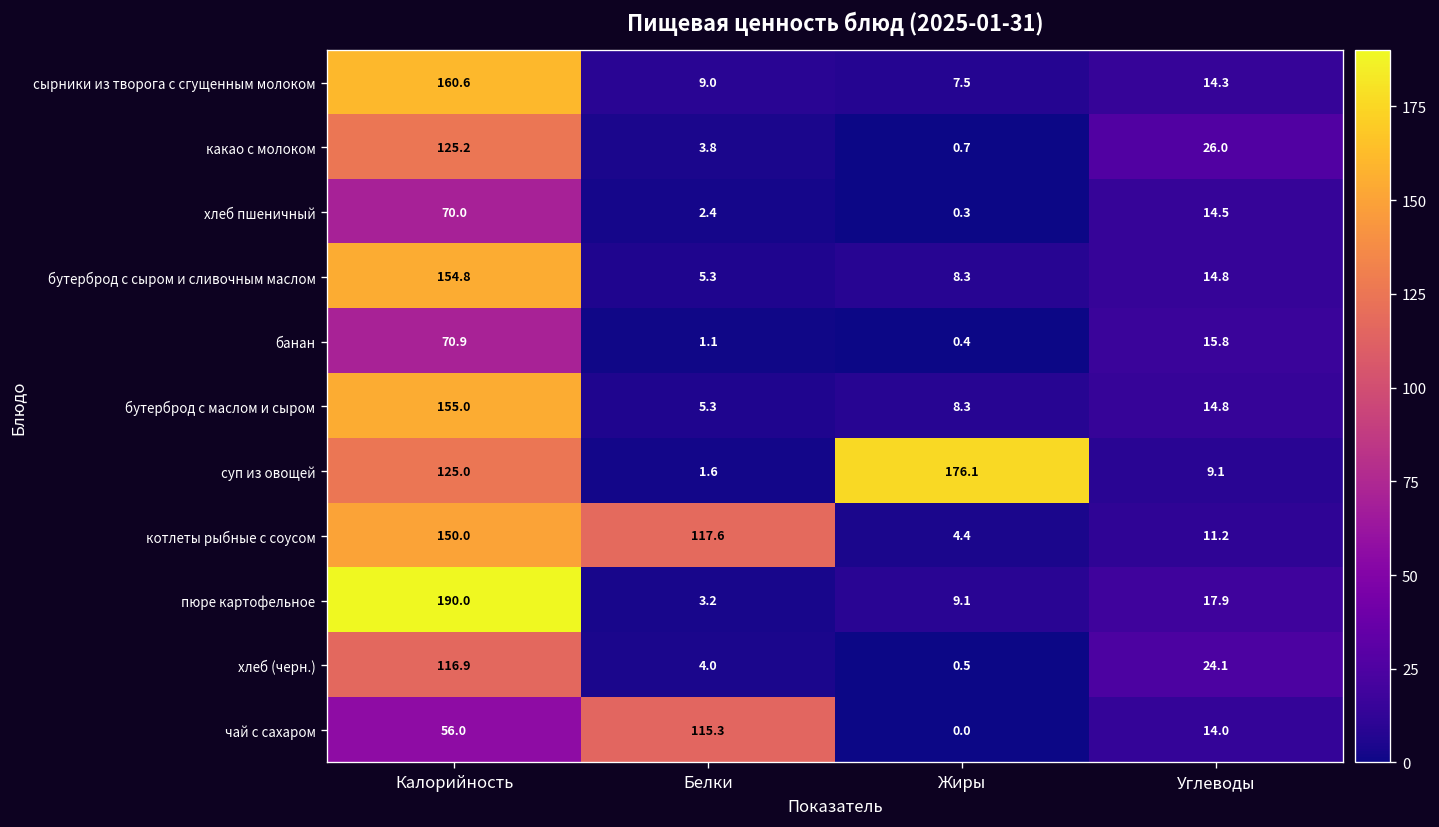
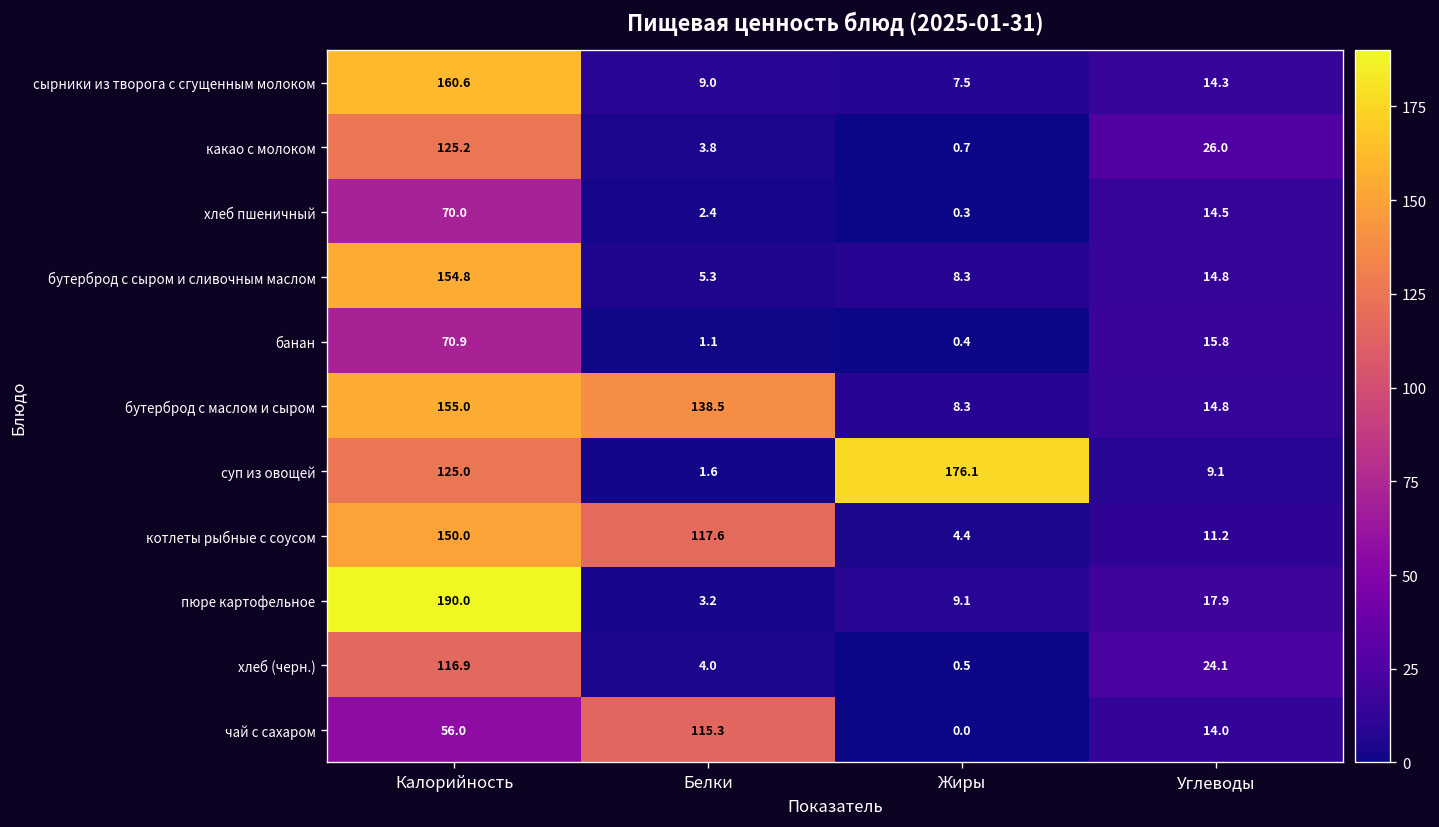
  {
    "сырники из творога с сгущенным молоком": {
      "Калорийность": 160.6,
      "Белки": 9.0,
      "Жиры": 7.5,
      "Углеводы": 14.3
    },
    "какао с молоком": {
      "Калорийность": 125.2,
      "Белки": 3.8,
      "Жиры": 0.7,
      "Углеводы": 26.0
    },
    "хлеб пшеничный": {
      "Калорийность": 70.0,
      "Белки": 2.4,
      "Жиры": 0.3,
      "Углеводы": 14.5
    },
    "бутерброд с сыром и сливочным маслом": {
      "Калорийность": 154.8,
      "Белки": 5.3,
      "Жиры": 8.3,
      "Углеводы": 14.8
    },
    "банан": {
      "Калорийность": 70.9,
      "Белки": 1.1,
      "Жиры": 0.4,
      "Углеводы": 15.8
    },
    "бутерброд с маслом и сыром": {
      "Калорийность": 155.0,
-     "Белки": 5.3,
+     "Белки": 138.5,
      "Жиры": 8.3,
      "Углеводы": 14.8
    },
    "суп из овощей": {
      "Калорийность": 125.0,
      "Белки": 1.6,
      "Жиры": 176.1,
      "Углеводы": 9.1
    },
    "котлеты рыбные с соусом": {
      "Калорийность": 150.0,
      "Белки": 117.6,
      "Жиры": 4.4,
      "Углеводы": 11.2
    },
    "пюре картофельное": {
      "Калорийность": 190.0,
      "Белки": 3.2,
      "Жиры": 9.1,
      "Углеводы": 17.9
    },
    "хлеб (черн.)": {
      "Калорийность": 116.9,
      "Белки": 4.0,
      "Жиры": 0.5,
      "Углеводы": 24.1
    },
    "чай с сахаром": {
      "Калорийность": 56.0,
      "Белки": 115.3,
      "Жиры": 0.0,
      "Углеводы": 14.0
    }
  }
